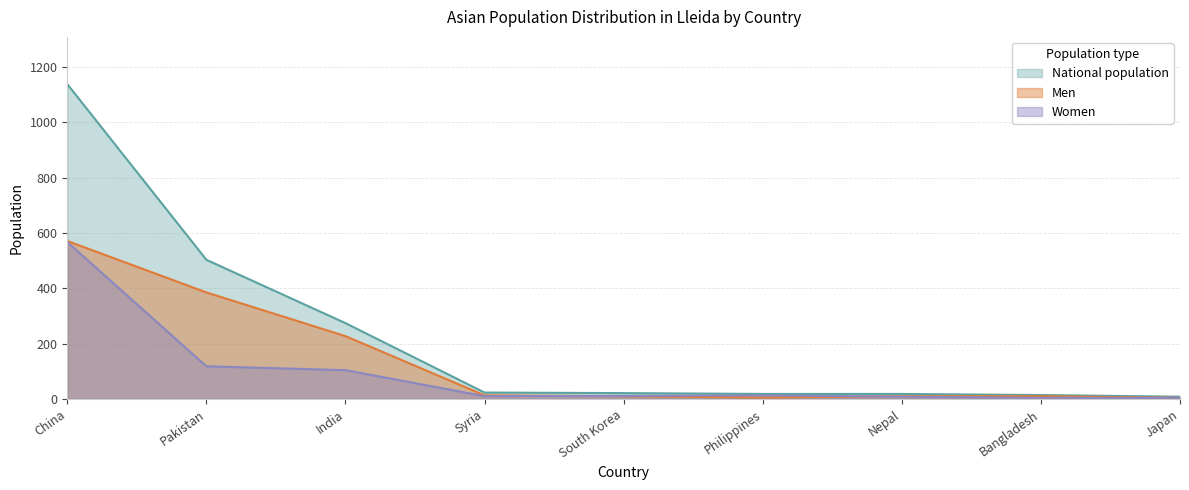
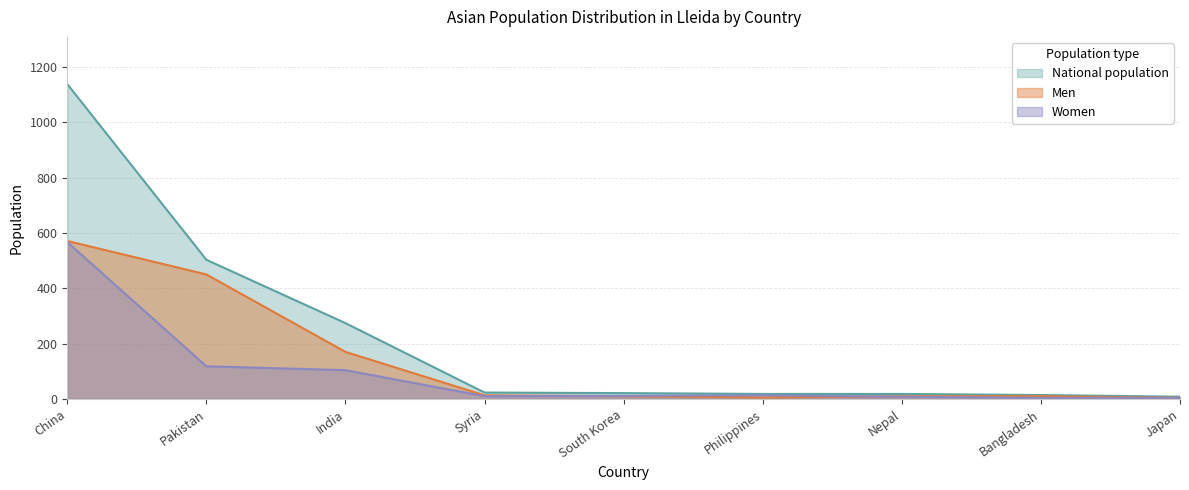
  {
    "Men": {
-     "Pakistan": 390,
-     "India": 230
+     "Pakistan": 450,
+     "India": 170
    }
  }
